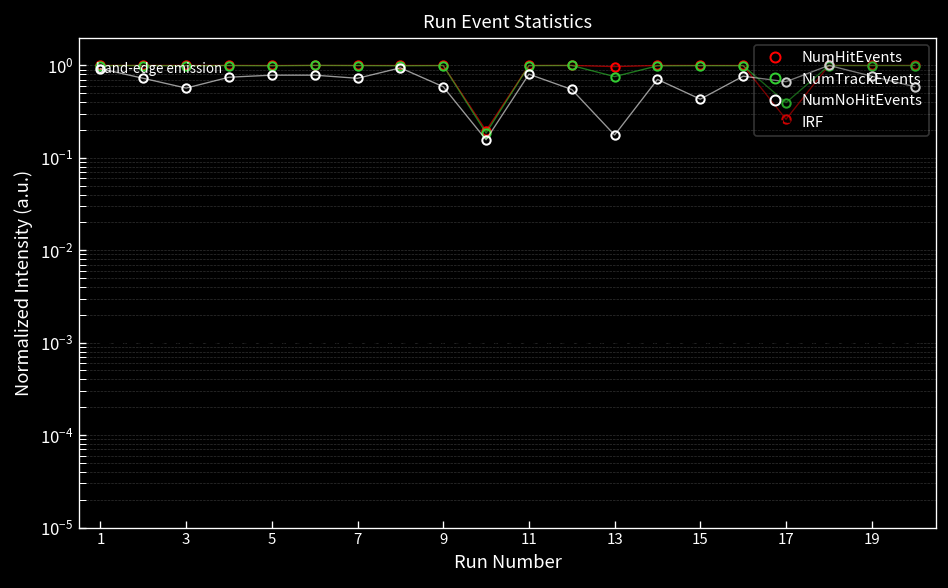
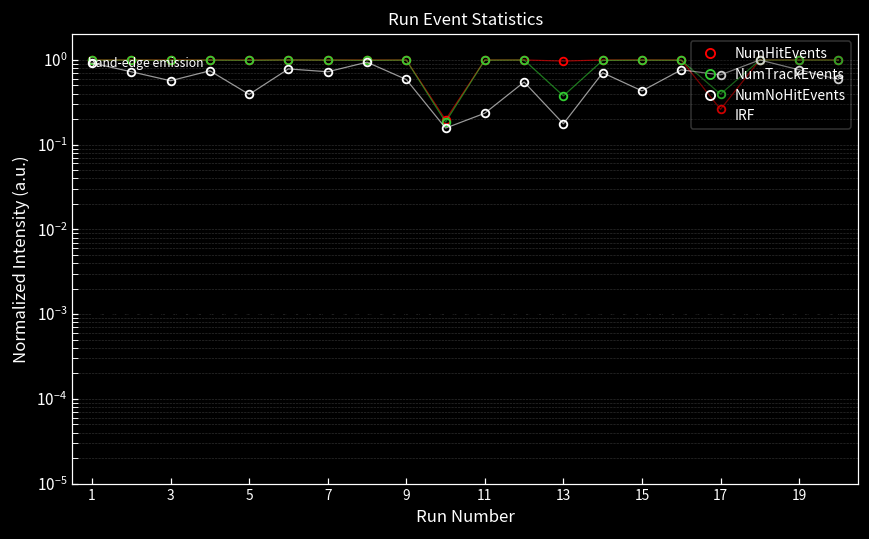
  {
    "NumHitEvents": {
      "13": 1.0
    },
    "NumTrackEvents": {
-     "13": 0.8
+     "13": 0.4
    },
    "NumNoHitEvents": {
      "3": 0.6,
-     "5": 0.8,
+     "5": 0.4,
      "7": 0.7,
      "9": 0.6,
-     "11": 0.8,
+     "11": 0.24,
      "13": 0.18,
      "15": 0.4
    },
    "IRF": {
      "1": 0.0010,
      "3": 0.0010,
      "5": 0.0010,
      "7": 0.0010,
      "9": 0.0010,
      "11": 0.0010,
      "13": 0.0010,
      "15": 0.0010,
      "17": 0.0010,
      "19": 0.0010
    }
  }
